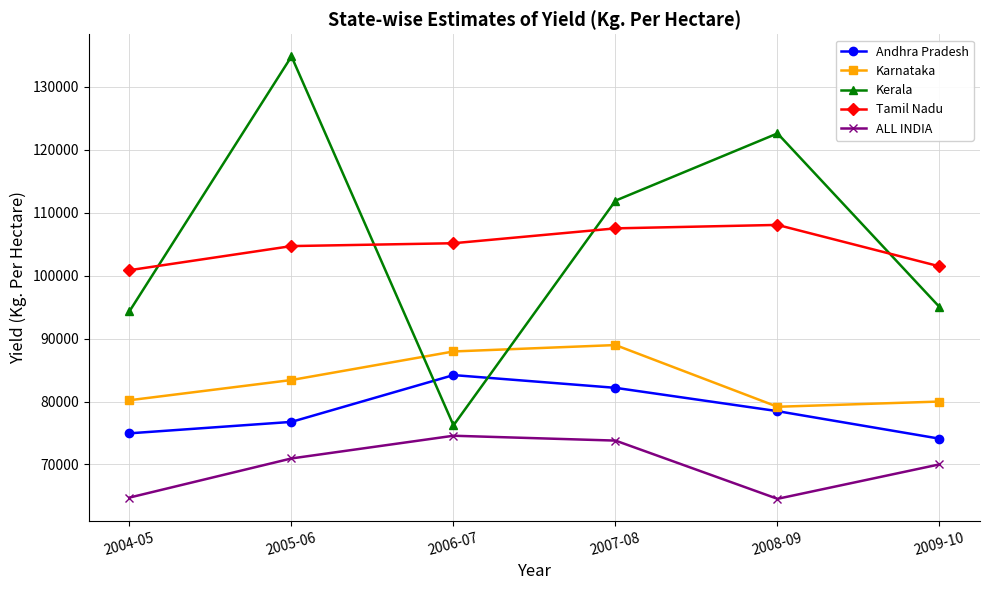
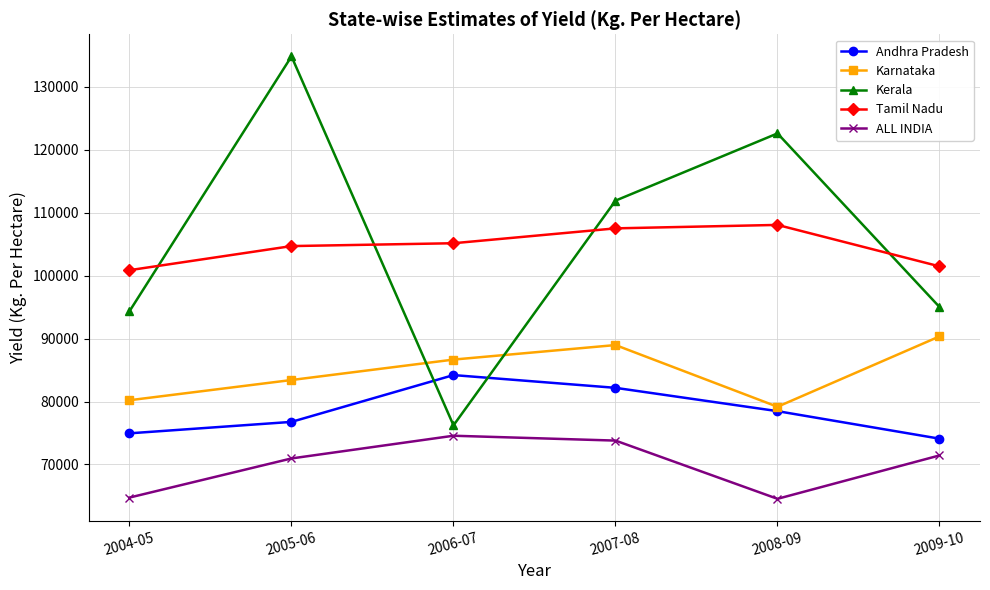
  {
    "Andhra Pradesh": {
      "2004-05": 75000,
      "2005-06": 77000,
      "2006-07": 84000,
      "2007-08": 82000,
      "2008-09": 78000,
      "2009-10": 74000
    },
    "Karnataka": {
      "2004-05": 80000,
      "2005-06": 83000,
-     "2006-07": 88000,
+     "2006-07": 87000,
      "2007-08": 89000,
      "2008-09": 79000,
-     "2009-10": 80000
+     "2009-10": 90000
    },
    "Kerala": {
      "2004-05": 94000,
      "2005-06": 135000,
      "2006-07": 76000,
      "2007-08": 112000,
      "2008-09": 123000,
      "2009-10": 95000
    },
    "Tamil Nadu": {
      "2004-05": 101000,
      "2005-06": 105000,
      "2006-07": 105000,
      "2007-08": 107000,
      "2008-09": 108000,
      "2009-10": 101000
    },
    "ALL INDIA": {
      "2004-05": 65000,
      "2005-06": 71000,
      "2006-07": 75000,
      "2007-08": 74000,
      "2008-09": 65000,
-     "2009-10": 70000
+     "2009-10": 71000
    }
  }
